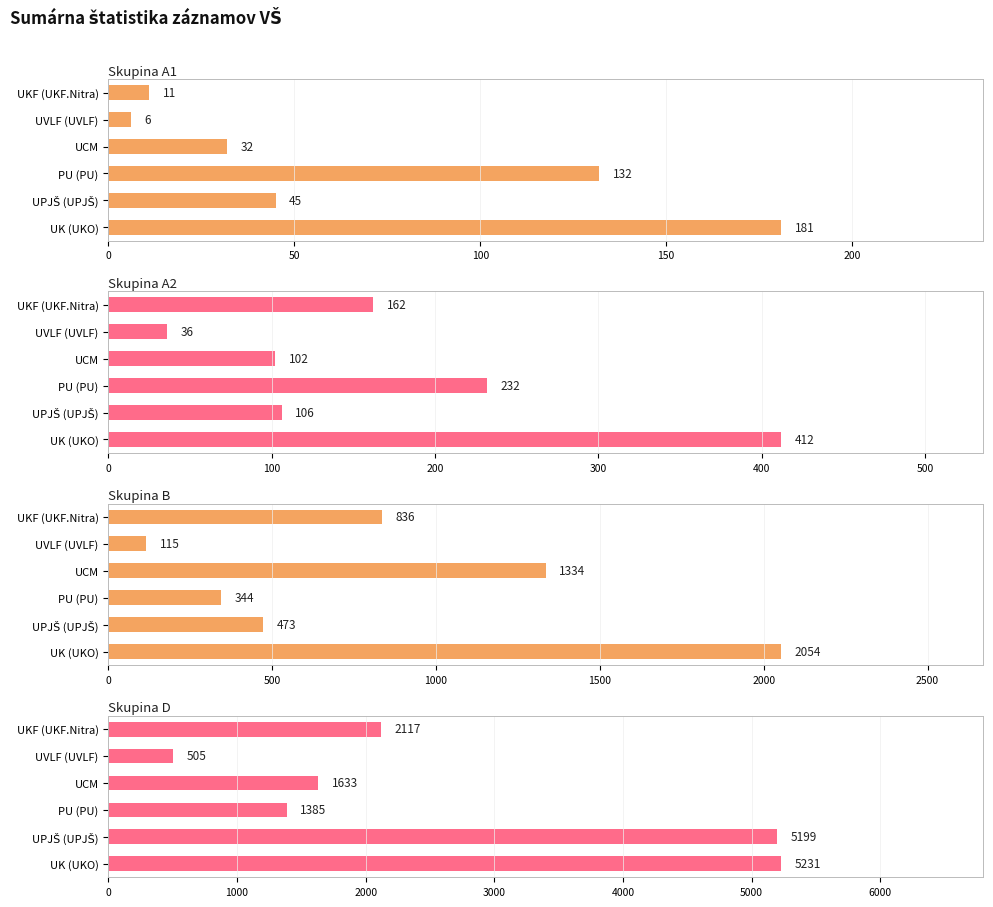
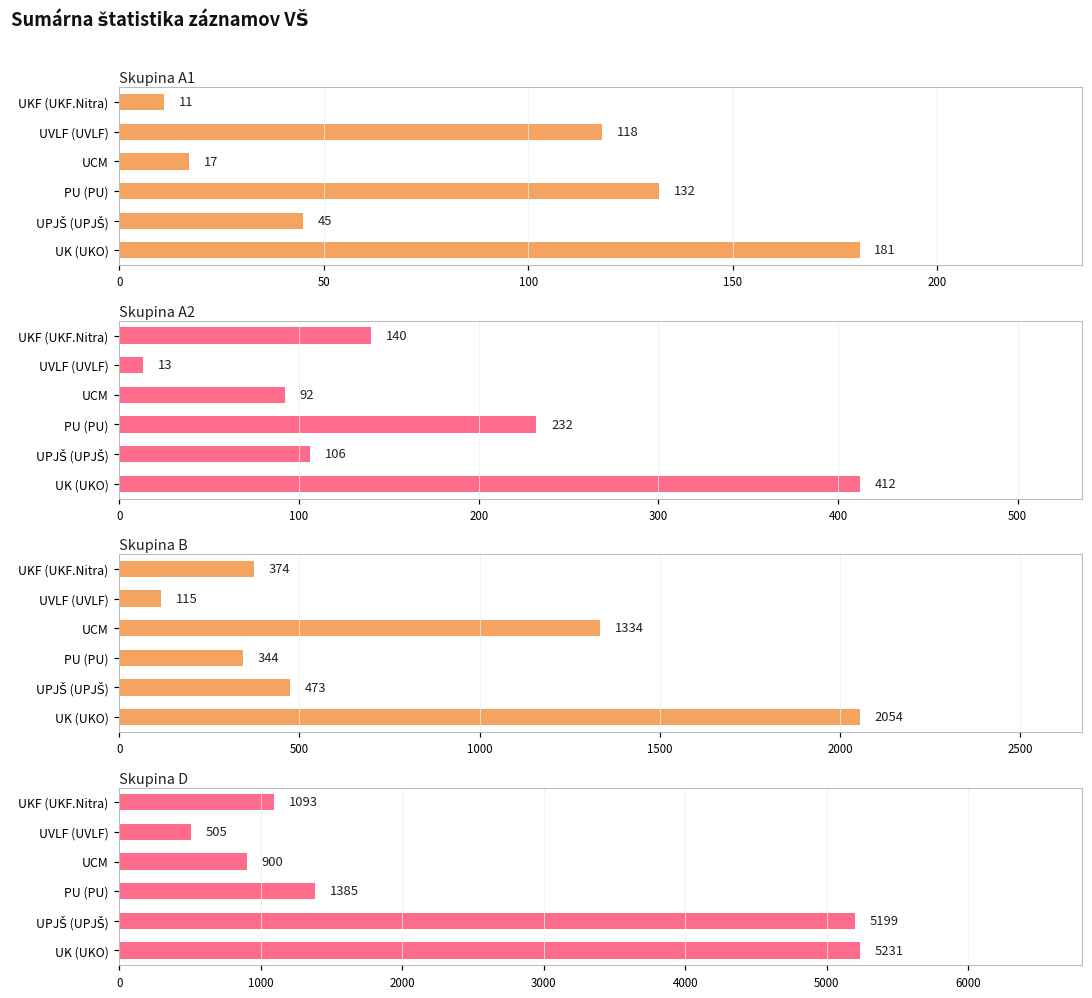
  {
    "Skupina A1": {
      "UKF (UKF.Nitra)": 11,
-     "UVLF (UVLF)": 6,
-     "UCM": 32,
+     "UVLF (UVLF)": 118,
+     "UCM": 17,
      "PU (PU)": 132,
      "UPJŠ (UPJŠ)": 45,
      "UK (UKO)": 181
    },
    "Skupina A2": {
-     "UKF (UKF.Nitra)": 162,
-     "UVLF (UVLF)": 36,
-     "UCM": 102,
+     "UKF (UKF.Nitra)": 140,
+     "UVLF (UVLF)": 13,
+     "UCM": 92,
      "PU (PU)": 232,
      "UPJŠ (UPJŠ)": 106,
      "UK (UKO)": 412
    },
    "Skupina B": {
-     "UKF (UKF.Nitra)": 836,
+     "UKF (UKF.Nitra)": 374,
      "UVLF (UVLF)": 115,
      "UCM": 1334,
      "PU (PU)": 344,
      "UPJŠ (UPJŠ)": 473,
      "UK (UKO)": 2054
    },
    "Skupina D": {
-     "UKF (UKF.Nitra)": 2117,
+     "UKF (UKF.Nitra)": 1093,
      "UVLF (UVLF)": 505,
-     "UCM": 1633,
+     "UCM": 900,
      "PU (PU)": 1385,
      "UPJŠ (UPJŠ)": 5199,
      "UK (UKO)": 5231
    }
  }
